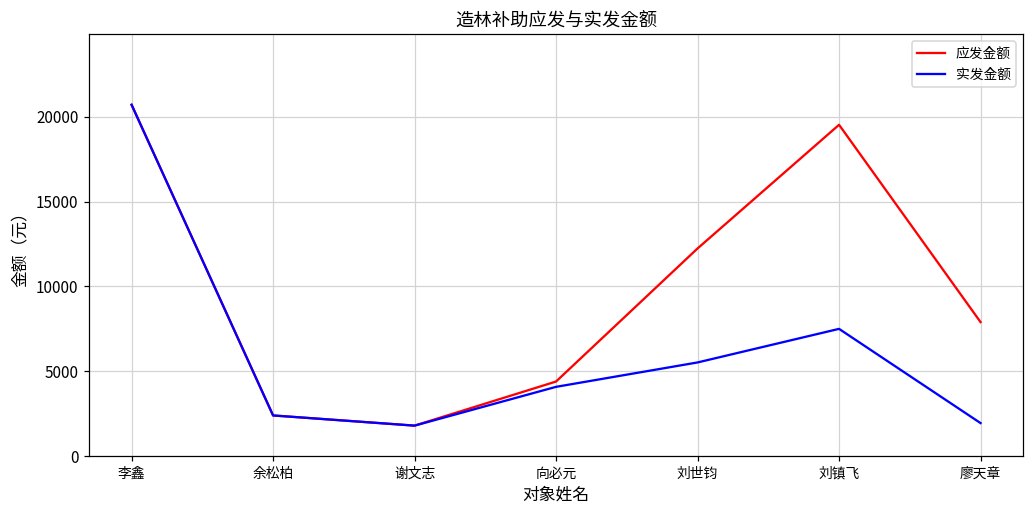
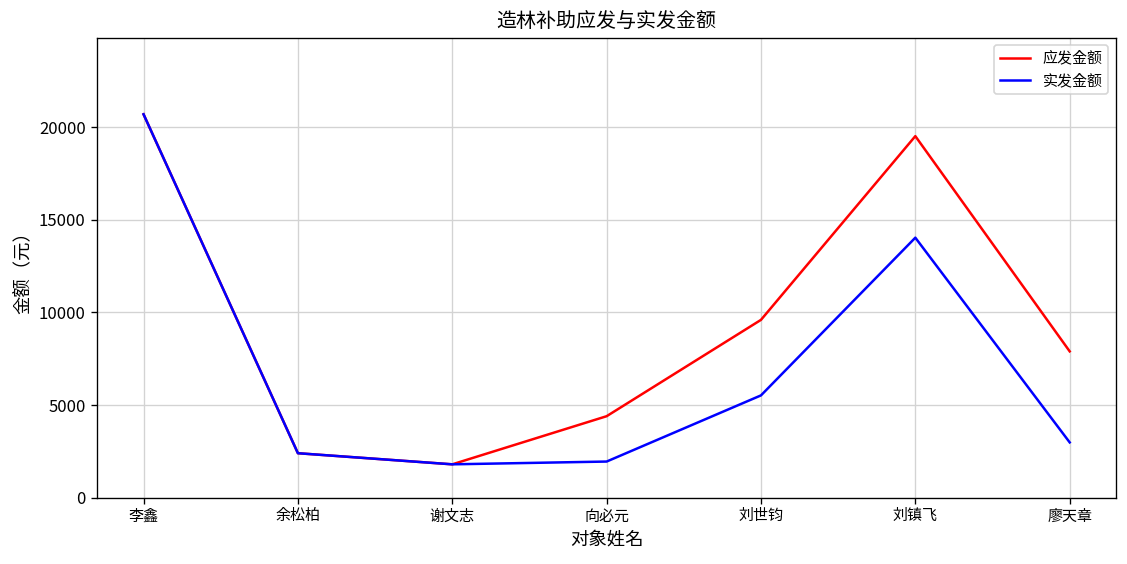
  {
    "应发金额": {
      "向必元": 4400,
-     "刘世钧": 12200,
+     "刘世钧": 9600,
      "刘镇飞": 19500,
      "廖天章": 7900
    },
    "实发金额": {
-     "向必元": 4100,
+     "向必元": 2000,
      "刘世钧": 5500,
-     "刘镇飞": 7500,
-     "廖天章": 2000
+     "刘镇飞": 14000,
+     "廖天章": 3000
    }
  }
